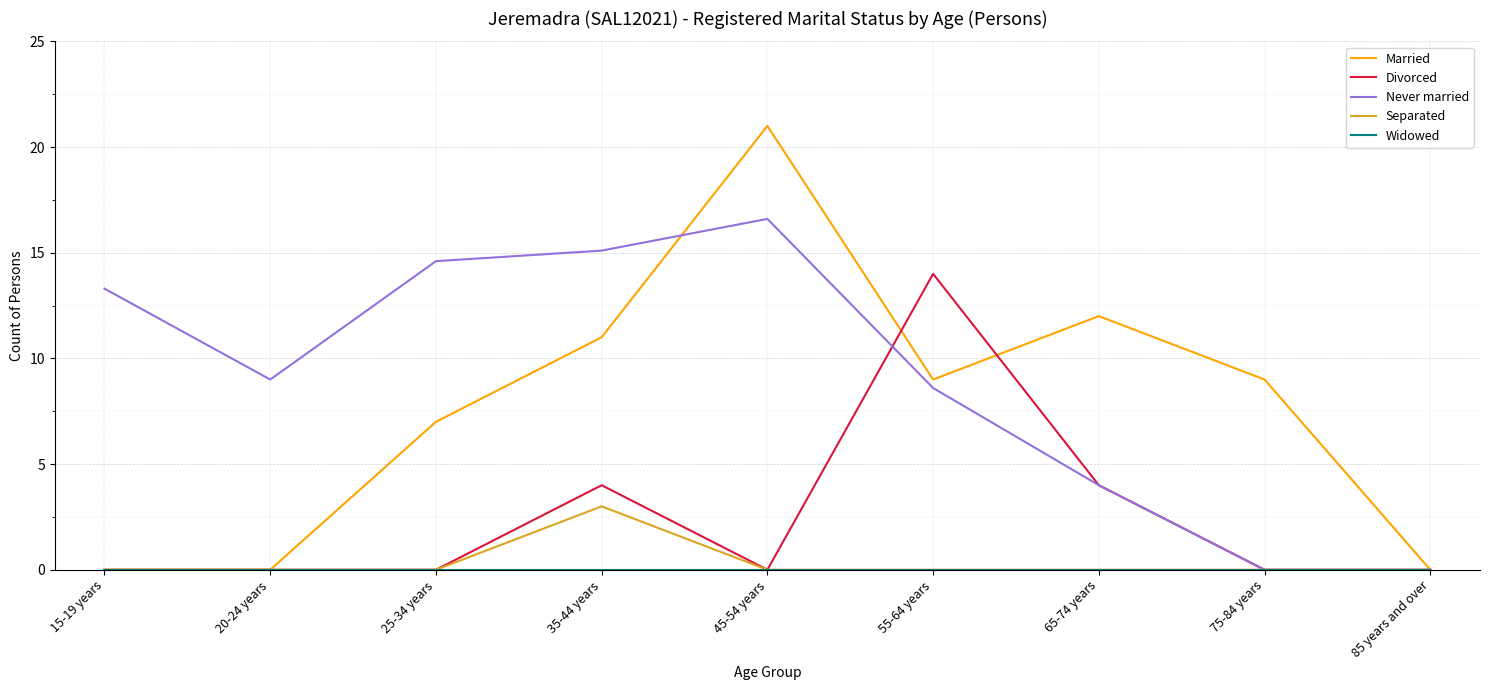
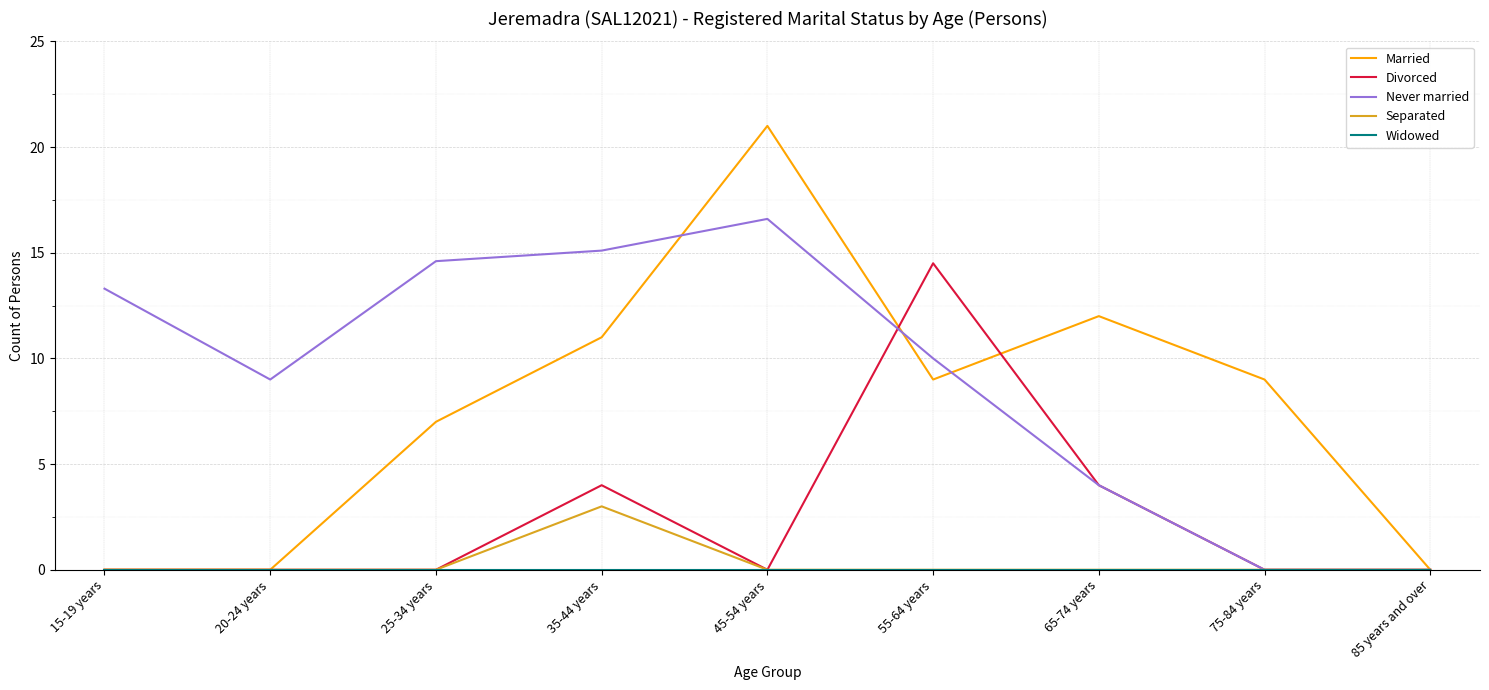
  {
    "Divorced": {
      "35-44 years": 4.0,
-     "55-64 years": 14.0
+     "55-64 years": 14.5
    },
    "Never married": {
      "15-19 years": 13.3,
      "20-24 years": 9.0,
      "25-34 years": 14.6,
      "35-44 years": 15.1,
      "45-54 years": 16.6,
-     "55-64 years": 8.6
+     "55-64 years": 10.0
    },
    "Widowed": {
      "35-44 years": 0.0
    }
  }
